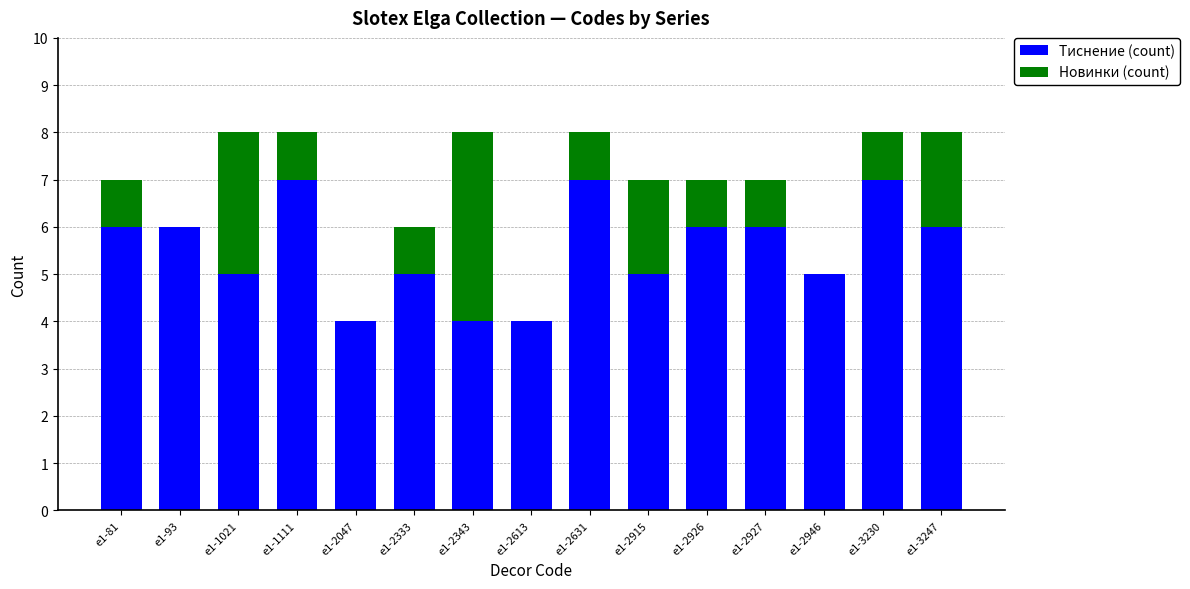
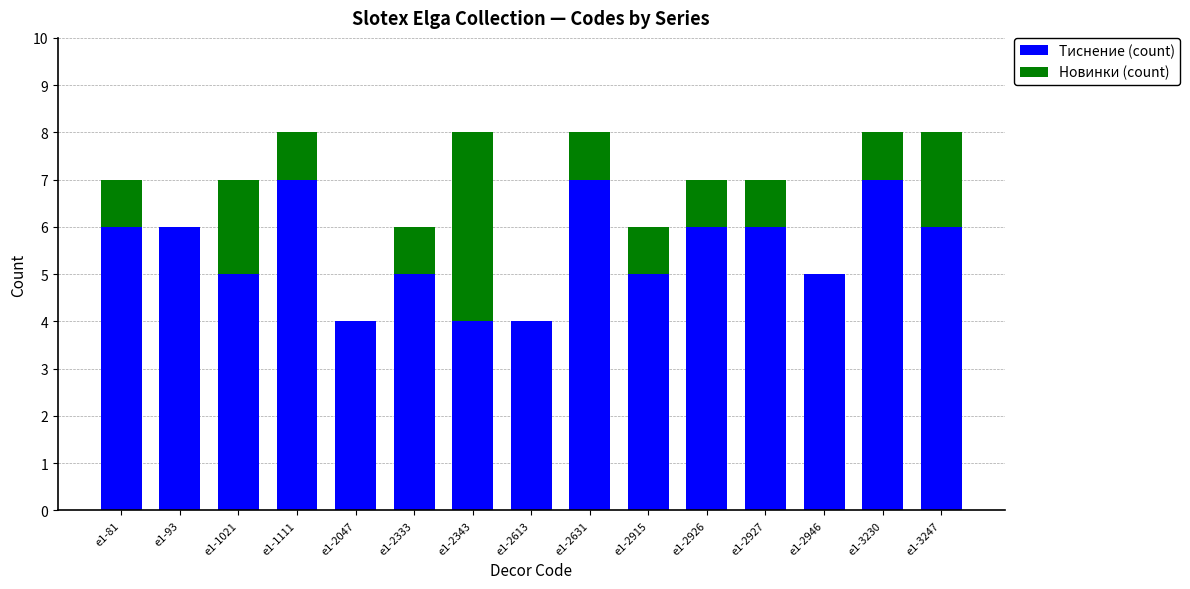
  {
    "Тиснение (count)": {
      "e1-81": 6,
      "e1-93": 6,
      "e1-1021": 5,
      "e1-1111": 7,
      "e1-2047": 4,
      "e1-2333": 5,
      "e1-2343": 4,
      "e1-2613": 4,
      "e1-2631": 7,
      "e1-2915": 5,
      "e1-2926": 6,
      "e1-2927": 6,
      "e1-2946": 5,
      "e1-3230": 7,
      "e1-3247": 6
    },
    "Новинки (count)": {
      "e1-81": 1,
      "e1-93": 0,
-     "e1-1021": 3,
+     "e1-1021": 2,
      "e1-1111": 1,
      "e1-2047": 0,
      "e1-2333": 1,
      "e1-2343": 4,
      "e1-2613": 0,
      "e1-2631": 1,
-     "e1-2915": 2,
+     "e1-2915": 1,
      "e1-2926": 1,
      "e1-2927": 1,
      "e1-2946": 0,
      "e1-3230": 1,
      "e1-3247": 2
    }
  }
